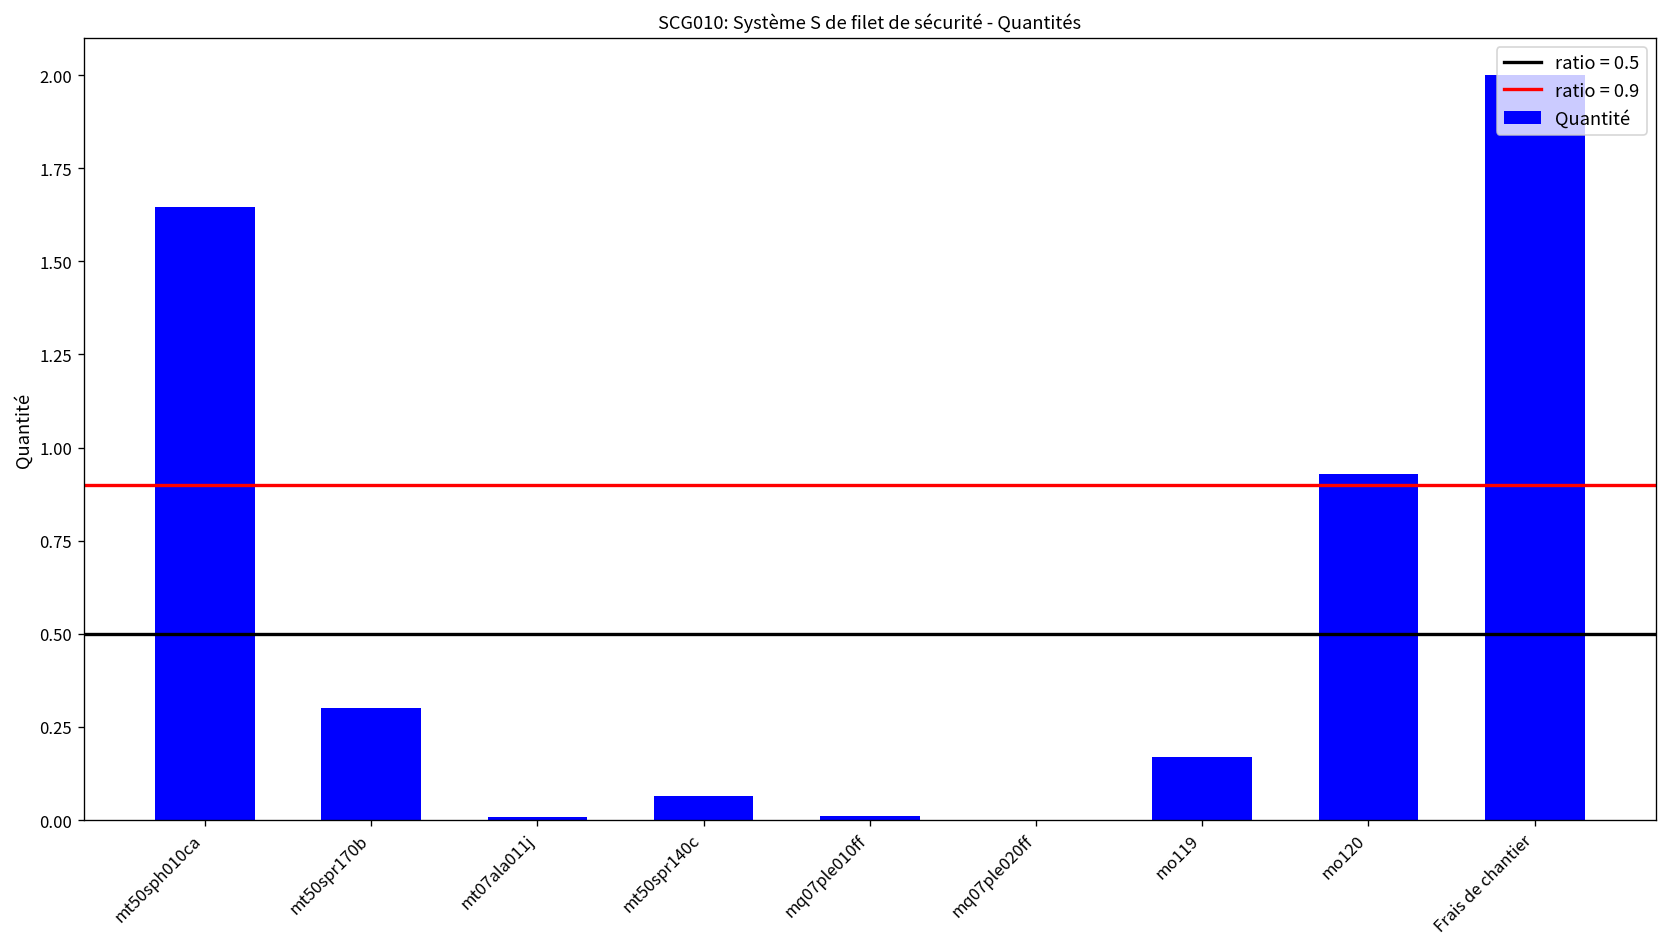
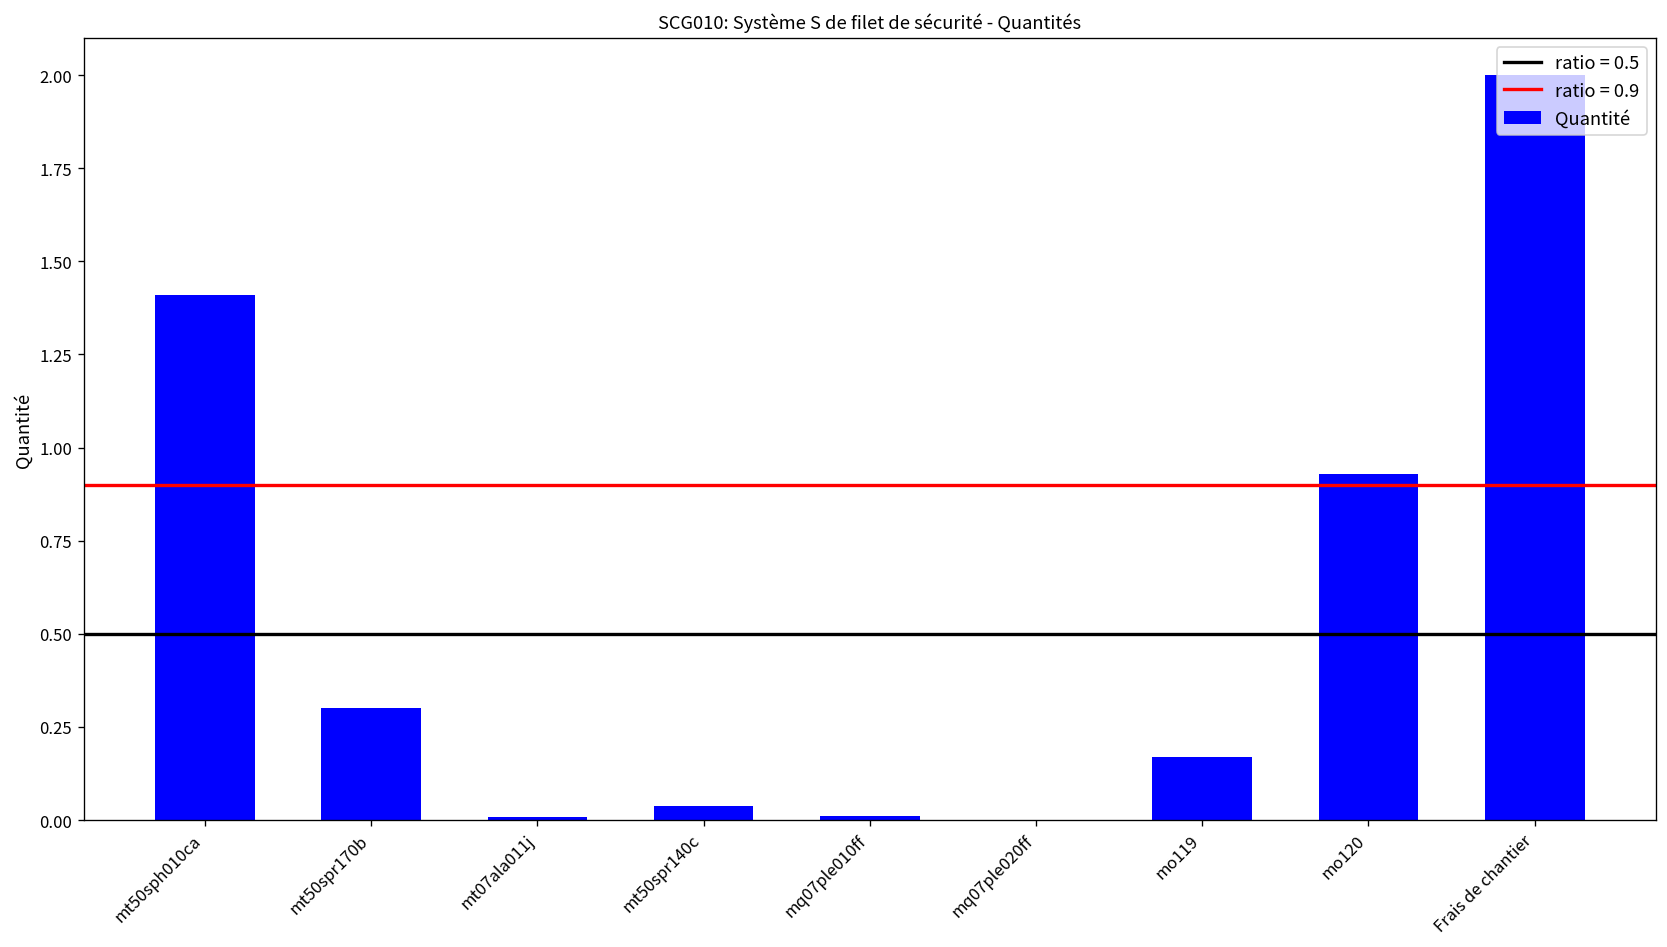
  {
-   "mt50sph010ca": 1.65,
+   "mt50sph010ca": 1.41,
    "mt50spr170b": 0.30,
    "mt07ala011j": 0.01,
-   "mt50spr140c": 0.06,
+   "mt50spr140c": 0.04,
    "mq07ple010ff": 0.01,
    "mo119": 0.17,
    "mo120": 0.93
  }
